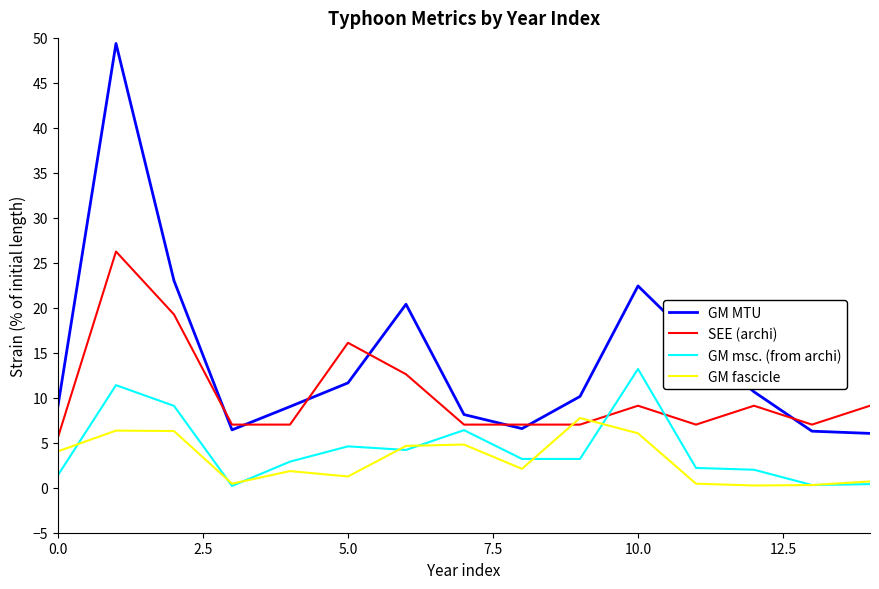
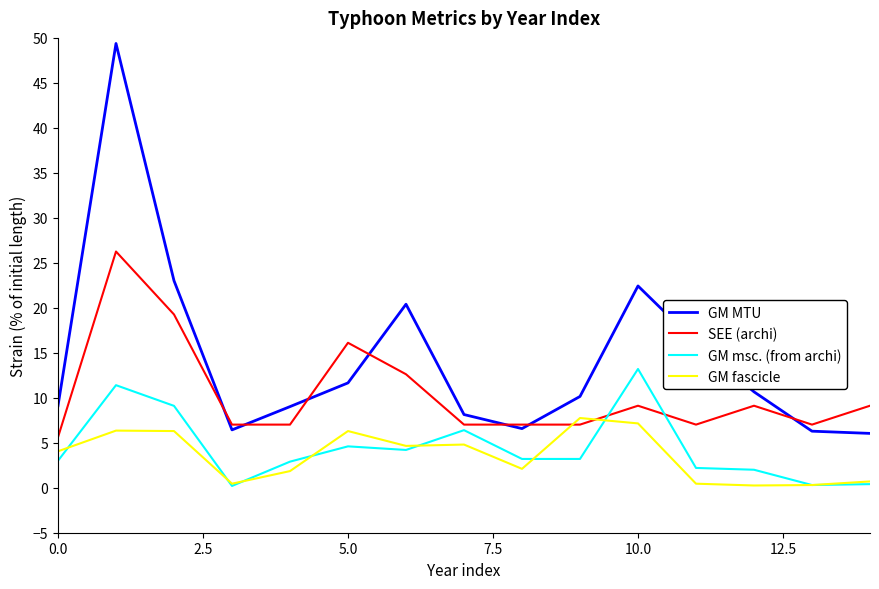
  {
    "GM MTU": {
      "0.0": 9,
      "5.0": 12,
      "10.0": 22
    },
    "SEE (archi)": {
      "0.0": 6,
      "5.0": 16,
      "10.0": 9
    },
    "GM msc. (from archi)": {
-     "0.0": 1,
+     "0.0": 3,
      "5.0": 5,
      "10.0": 13
    },
    "GM fascicle": {
      "0.0": 4,
-     "5.0": 1,
-     "10.0": 6
+     "5.0": 6,
+     "10.0": 7
    }
  }
